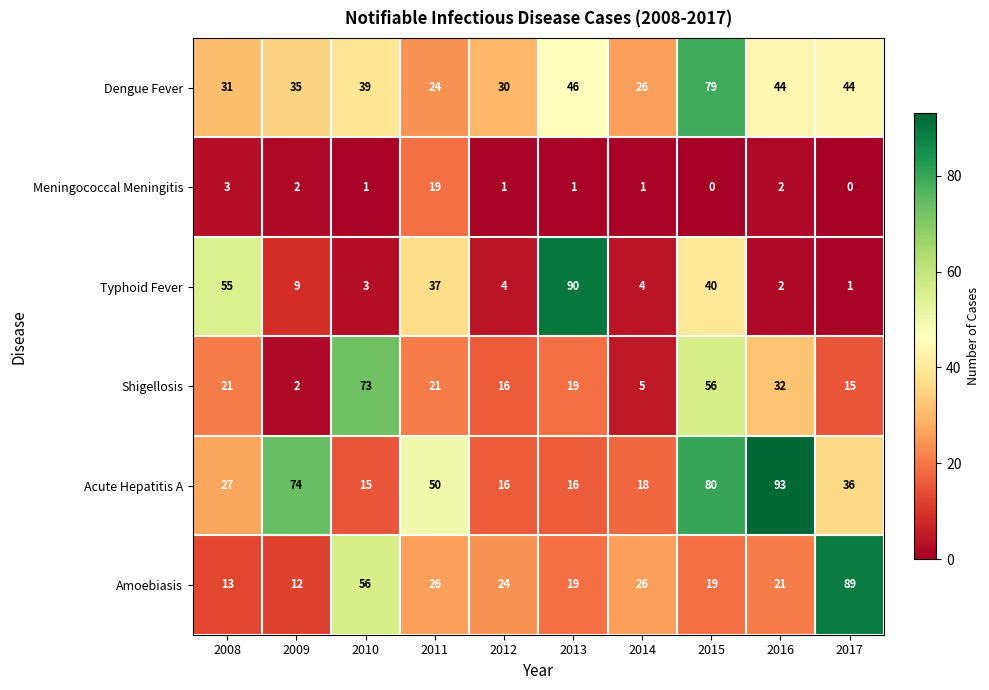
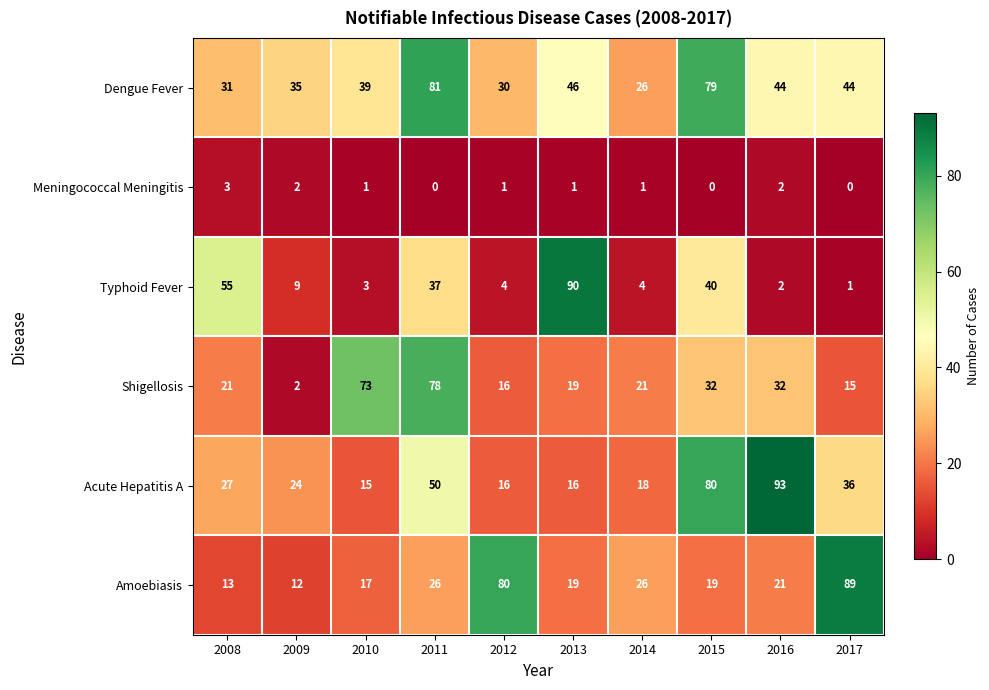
  {
    "Dengue Fever": {
      "2008": 31,
      "2009": 35,
      "2010": 39,
-     "2011": 24,
+     "2011": 81,
      "2012": 30,
      "2013": 46,
      "2014": 26,
      "2015": 79,
      "2016": 44,
      "2017": 44
    },
    "Meningococcal Meningitis": {
      "2008": 3,
      "2009": 2,
      "2010": 1,
-     "2011": 19,
+     "2011": 0,
      "2012": 1,
      "2013": 1,
      "2014": 1,
      "2015": 0,
      "2016": 2,
      "2017": 0
    },
    "Typhoid Fever": {
      "2008": 55,
      "2009": 9,
      "2010": 3,
      "2011": 37,
      "2012": 4,
      "2013": 90,
      "2014": 4,
      "2015": 40,
      "2016": 2,
      "2017": 1
    },
    "Shigellosis": {
      "2008": 21,
      "2009": 2,
      "2010": 73,
-     "2011": 21,
+     "2011": 78,
      "2012": 16,
      "2013": 19,
-     "2014": 5,
-     "2015": 56,
+     "2014": 21,
+     "2015": 32,
      "2016": 32,
      "2017": 15
    },
    "Acute Hepatitis A": {
      "2008": 27,
-     "2009": 74,
+     "2009": 24,
      "2010": 15,
      "2011": 50,
      "2012": 16,
      "2013": 16,
      "2014": 18,
      "2015": 80,
      "2016": 93,
      "2017": 36
    },
    "Amoebiasis": {
      "2008": 13,
      "2009": 12,
-     "2010": 56,
+     "2010": 17,
      "2011": 26,
-     "2012": 24,
+     "2012": 80,
      "2013": 19,
      "2014": 26,
      "2015": 19,
      "2016": 21,
      "2017": 89
    }
  }
